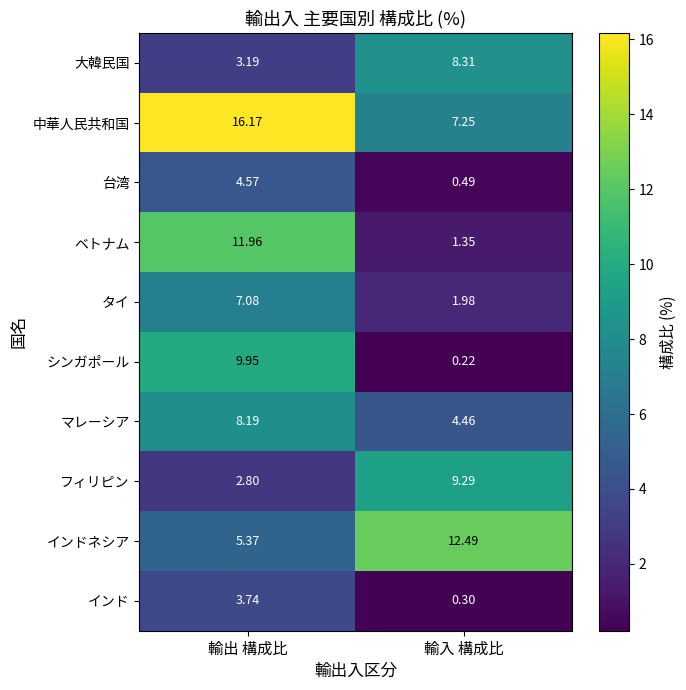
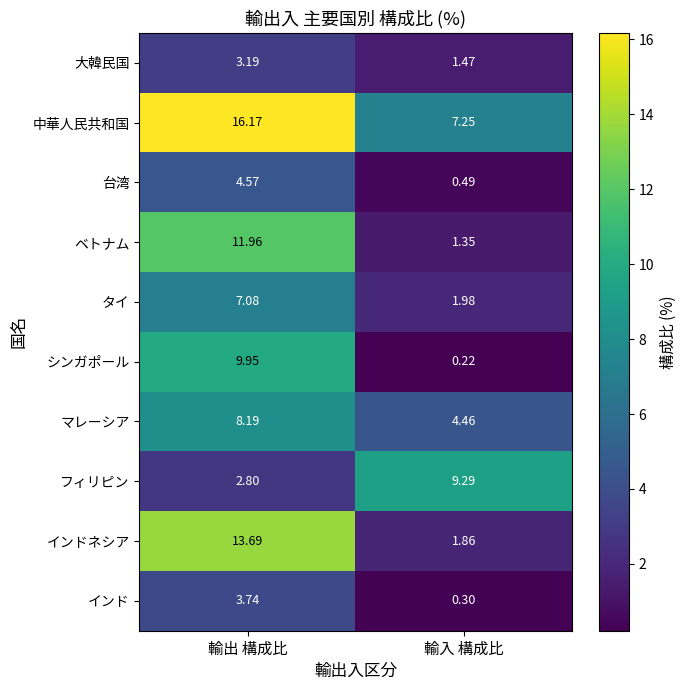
  {
    "大韓民国": {
      "輸出 構成比": 3.19,
-     "輸入 構成比": 8.31
+     "輸入 構成比": 1.47
    },
    "中華人民共和国": {
      "輸出 構成比": 16.17,
      "輸入 構成比": 7.25
    },
    "台湾": {
      "輸出 構成比": 4.57,
      "輸入 構成比": 0.49
    },
    "ベトナム": {
      "輸出 構成比": 11.96,
      "輸入 構成比": 1.35
    },
    "タイ": {
      "輸出 構成比": 7.08,
      "輸入 構成比": 1.98
    },
    "シンガポール": {
      "輸出 構成比": 9.95,
      "輸入 構成比": 0.22
    },
    "マレーシア": {
      "輸出 構成比": 8.19,
      "輸入 構成比": 4.46
    },
    "フィリピン": {
      "輸出 構成比": 2.80,
      "輸入 構成比": 9.29
    },
    "インドネシア": {
-     "輸出 構成比": 5.37,
-     "輸入 構成比": 12.49
+     "輸出 構成比": 13.69,
+     "輸入 構成比": 1.86
    },
    "インド": {
      "輸出 構成比": 3.74,
      "輸入 構成比": 0.30
    }
  }
